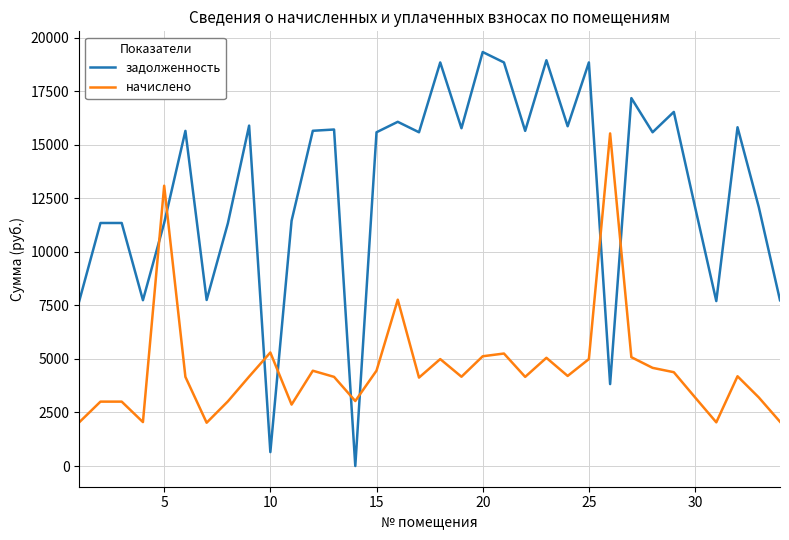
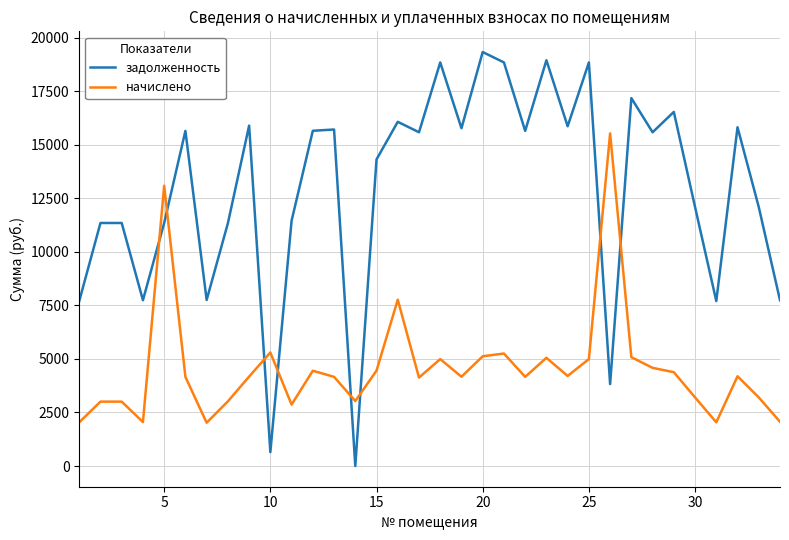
  {
    "задолженность": {
      "5": 11400,
      "10": 600,
-     "15": 15600,
+     "15": 14300,
      "20": 19300,
      "25": 18800,
      "30": 12100
    },
    "начислено": {
      "5": 13100,
      "10": 5300,
      "15": 4500,
      "20": 5100,
      "25": 5000,
      "30": 3200
    }
  }
